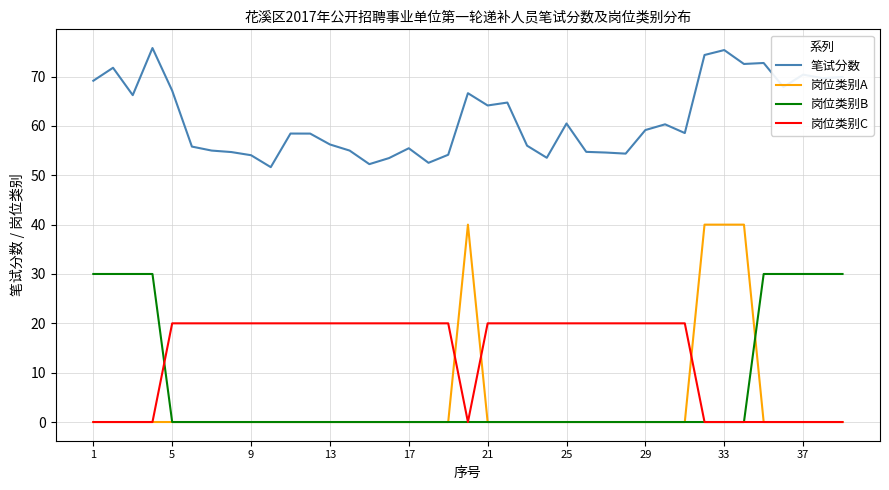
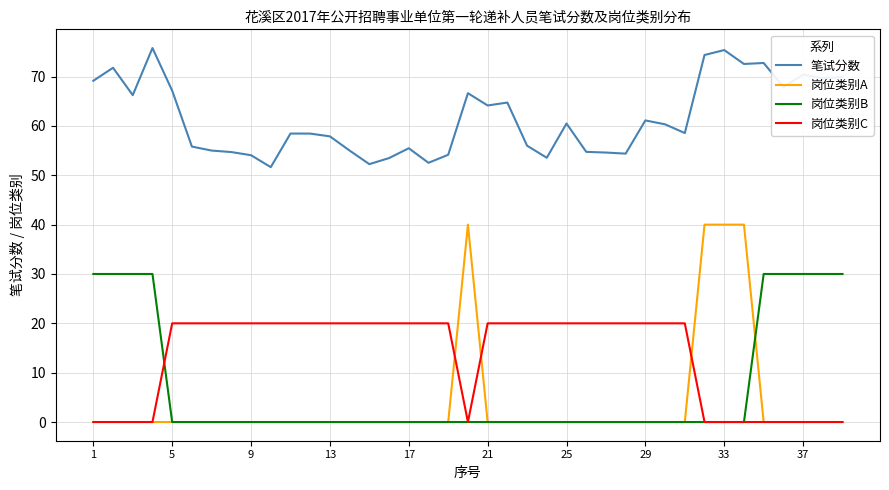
  {
    "笔试分数": {
      "1": 69,
      "5": 67,
      "9": 54,
-     "13": 56,
+     "13": 58,
      "17": 55,
      "21": 64,
      "25": 61,
-     "29": 59,
+     "29": 61,
      "33": 75
    },
    "岗位类别A": {
      "33": 40
    },
    "岗位类别B": {
      "1": 30,
      "37": 30
    },
    "岗位类别C": {
      "5": 20,
      "9": 20,
      "13": 20,
      "17": 20,
      "21": 20,
      "25": 20,
      "29": 20
    }
  }
